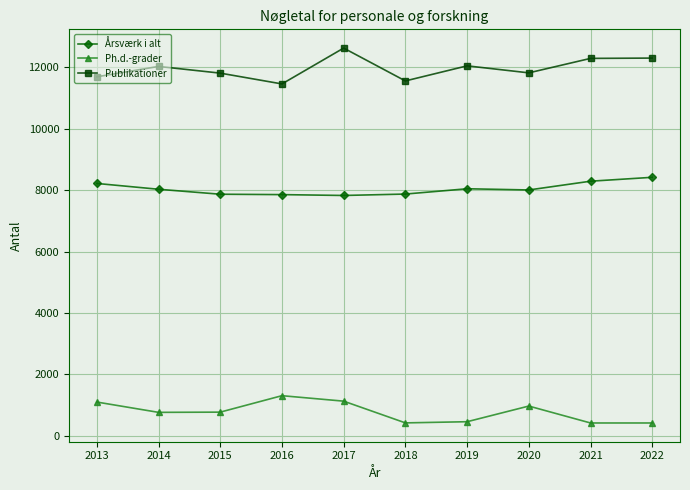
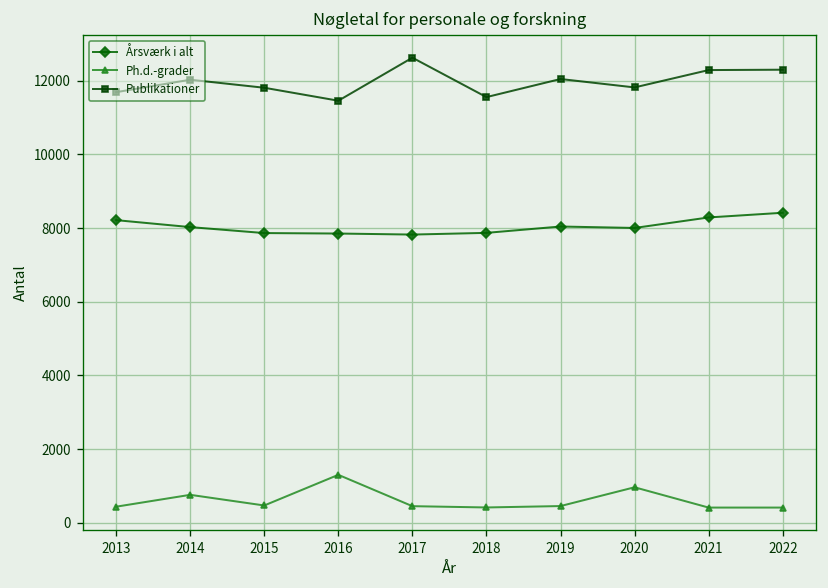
  {
    "Ph.d.-grader": {
-     "2013": 1100,
+     "2013": 400,
      "2014": 800,
-     "2015": 800,
+     "2015": 500,
      "2016": 1300,
-     "2017": 1100,
+     "2017": 500,
      "2018": 400,
      "2019": 500,
      "2020": 1000,
      "2021": 400,
      "2022": 400
    }
  }
